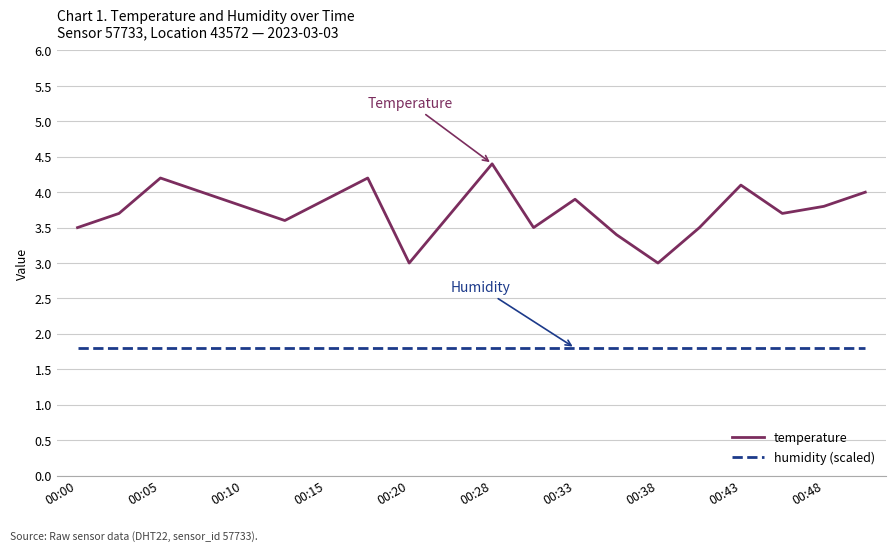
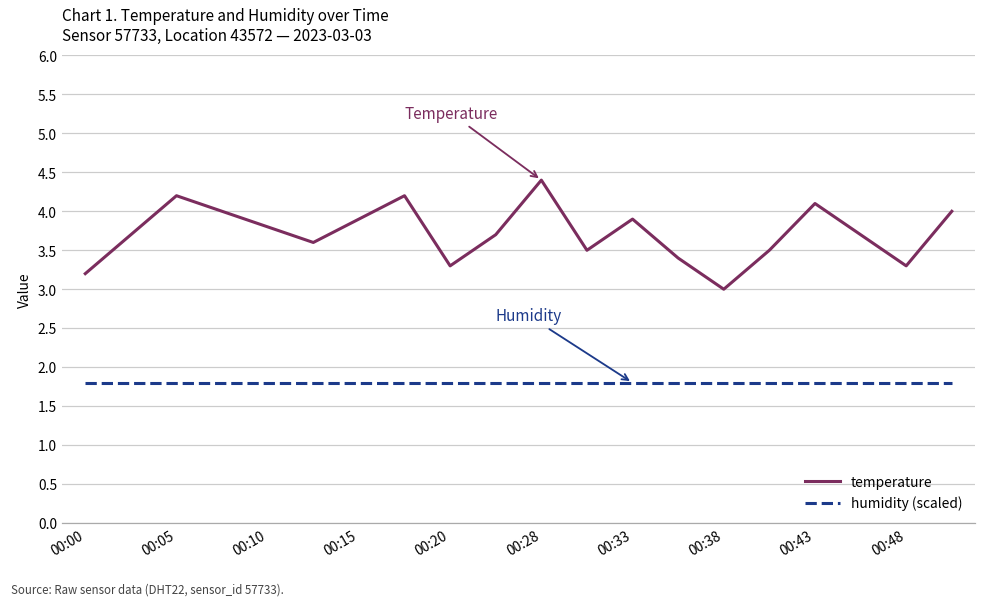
  {
    "temperature": {
-     "00:00": 3.5,
+     "00:00": 3.2,
      "00:05": 4.2,
      "00:10": 3.8,
      "00:15": 3.9,
-     "00:20": 3.0,
+     "00:20": 3.3,
      "00:28": 4.4,
      "00:33": 3.9,
      "00:38": 3.0,
      "00:43": 4.1,
-     "00:48": 3.8
+     "00:48": 3.3
    },
    "humidity (scaled)": {
      "00:00": 1.8,
      "00:05": 1.8,
      "00:10": 1.8,
      "00:15": 1.8,
      "00:20": 1.8,
      "00:28": 1.8,
      "00:33": 1.8,
      "00:38": 1.8,
      "00:43": 1.8,
      "00:48": 1.8
    }
  }
